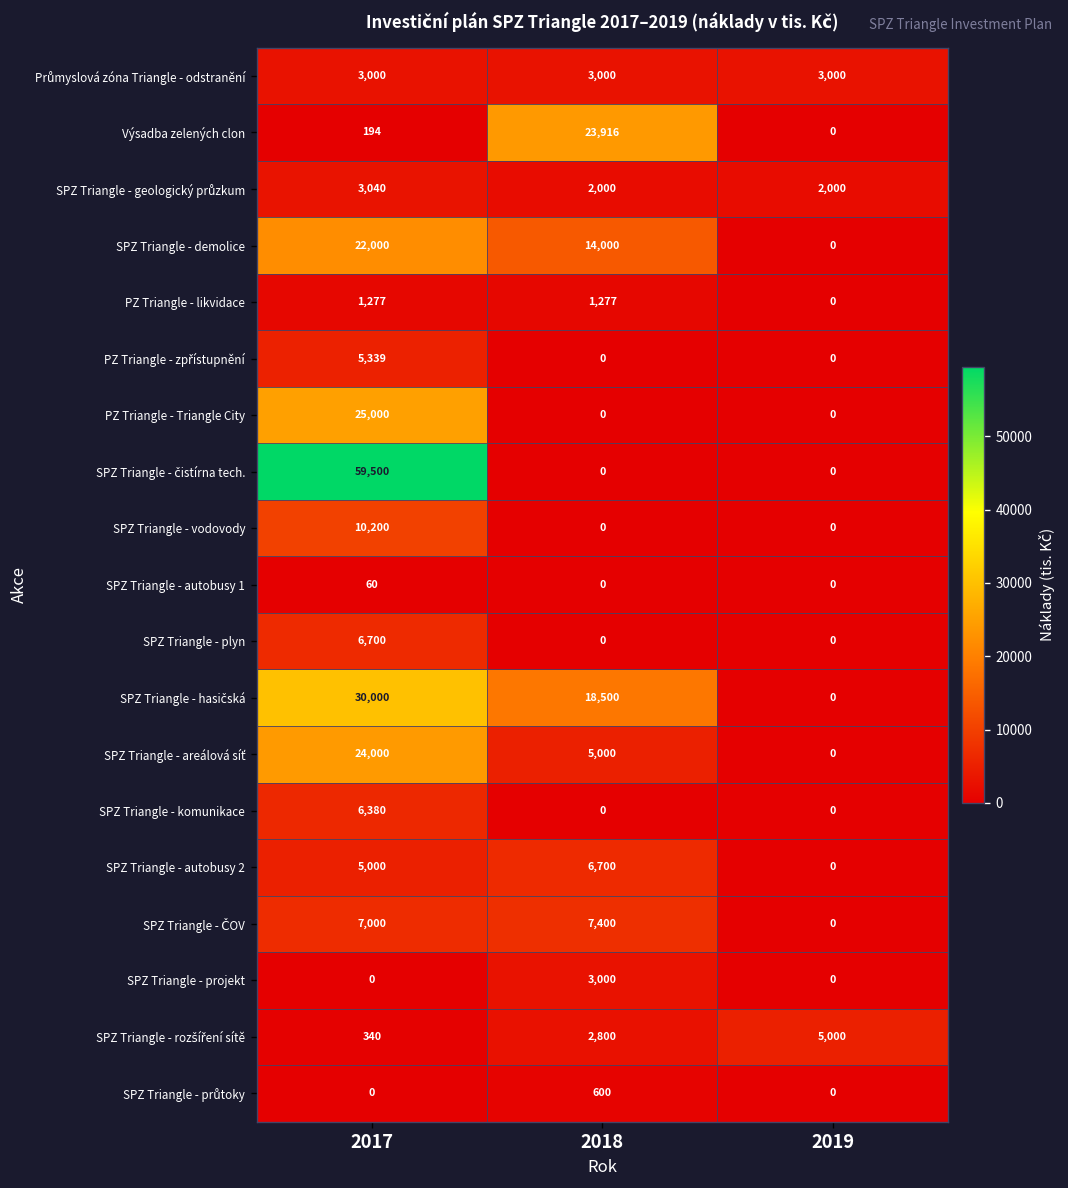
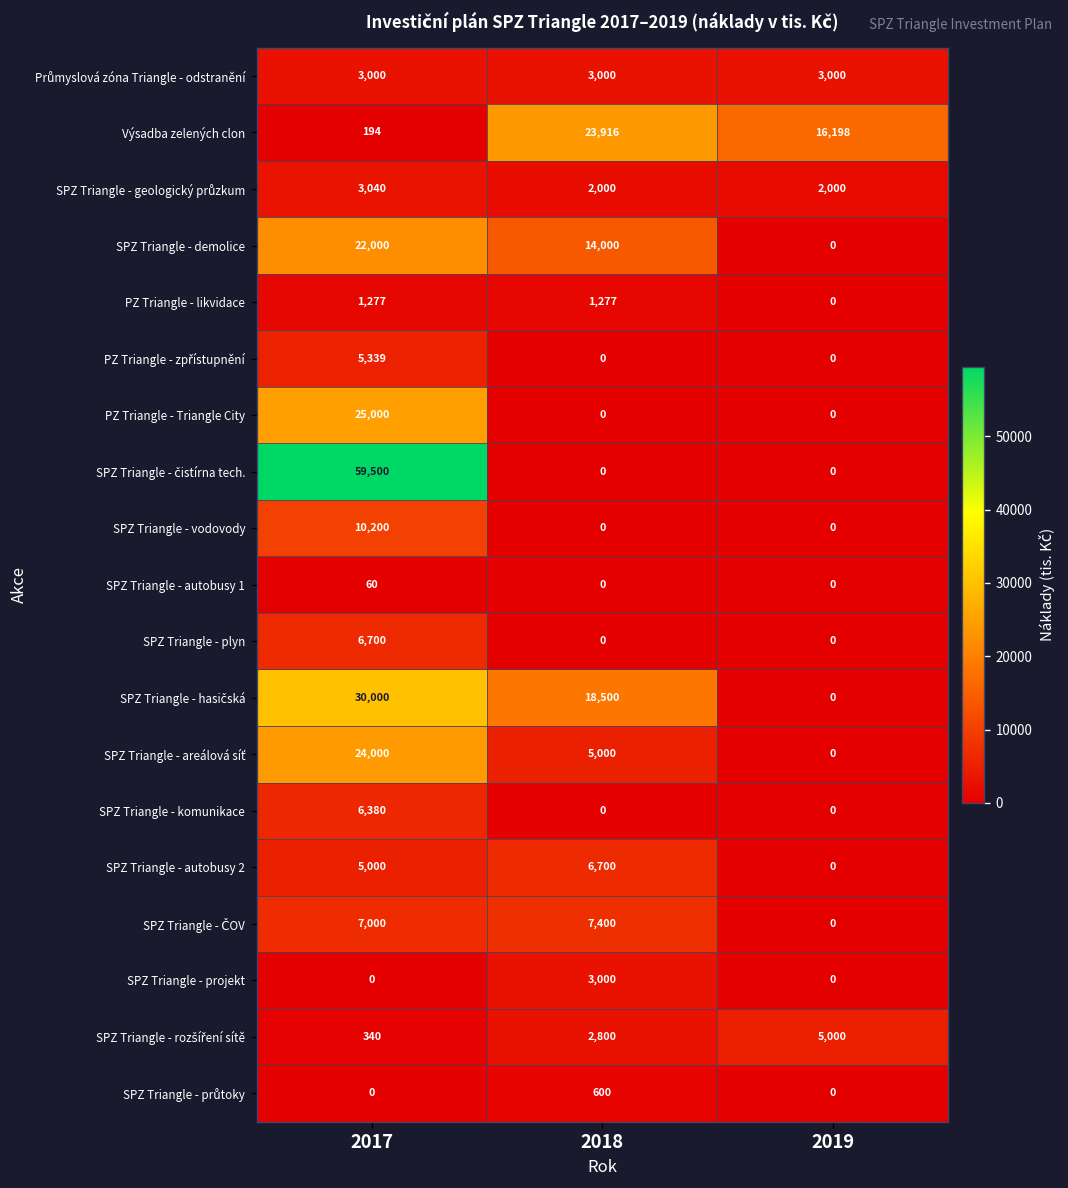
  {
    "Průmyslová zóna Triangle - odstranění": {
      "2017": "3,000",
      "2018": "3,000",
      "2019": "3,000"
    },
    "Výsadba zelených clon": {
      "2017": "194",
      "2018": "23,916",
-     "2019": "0"
+     "2019": "16,198"
    },
    "SPZ Triangle - geologický průzkum": {
      "2017": "3,040",
      "2018": "2,000",
      "2019": "2,000"
    },
    "SPZ Triangle - demolice": {
      "2017": "22,000",
      "2018": "14,000",
      "2019": "0"
    },
    "PZ Triangle - likvidace": {
      "2017": "1,277",
      "2018": "1,277",
      "2019": "0"
    },
    "PZ Triangle - zpřístupnění": {
      "2017": "5,339",
      "2018": "0",
      "2019": "0"
    },
    "PZ Triangle - Triangle City": {
      "2017": "25,000",
      "2018": "0",
      "2019": "0"
    },
    "SPZ Triangle - čistírna tech.": {
      "2017": "59,500",
      "2018": "0",
      "2019": "0"
    },
    "SPZ Triangle - vodovody": {
      "2017": "10,200",
      "2018": "0",
      "2019": "0"
    },
    "SPZ Triangle - autobusy 1": {
      "2017": "60",
      "2018": "0",
      "2019": "0"
    },
    "SPZ Triangle - plyn": {
      "2017": "6,700",
      "2018": "0",
      "2019": "0"
    },
    "SPZ Triangle - hasičská": {
      "2017": "30,000",
      "2018": "18,500",
      "2019": "0"
    },
    "SPZ Triangle - areálová síť": {
      "2017": "24,000",
      "2018": "5,000",
      "2019": "0"
    },
    "SPZ Triangle - komunikace": {
      "2017": "6,380",
      "2018": "0",
      "2019": "0"
    },
    "SPZ Triangle - autobusy 2": {
      "2017": "5,000",
      "2018": "6,700",
      "2019": "0"
    },
    "SPZ Triangle - ČOV": {
      "2017": "7,000",
      "2018": "7,400",
      "2019": "0"
    },
    "SPZ Triangle - projekt": {
      "2017": "0",
      "2018": "3,000",
      "2019": "0"
    },
    "SPZ Triangle - rozšíření sítě": {
      "2017": "340",
      "2018": "2,800",
      "2019": "5,000"
    },
    "SPZ Triangle - průtoky": {
      "2017": "0",
      "2018": "600",
      "2019": "0"
    }
  }
